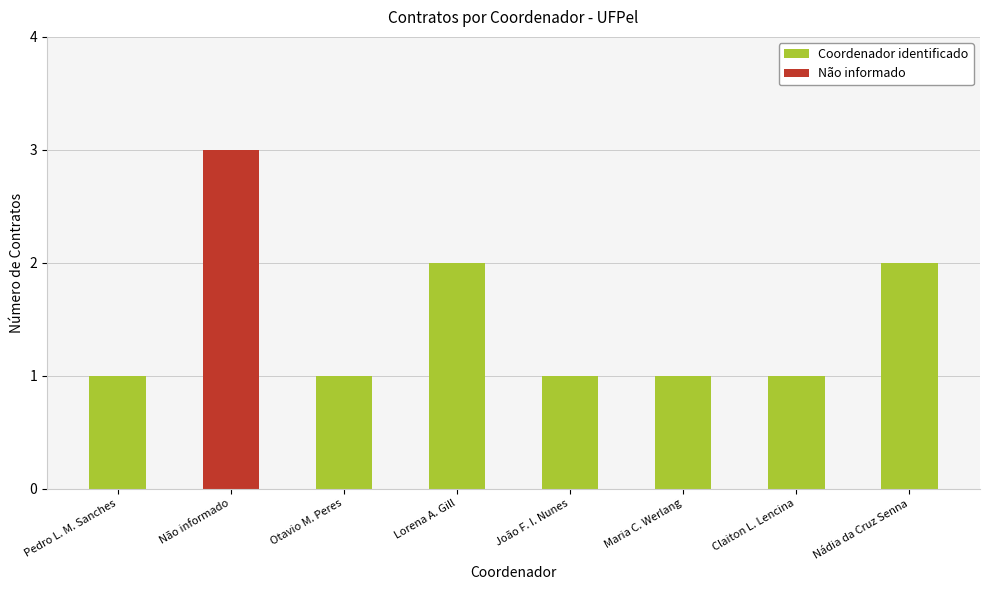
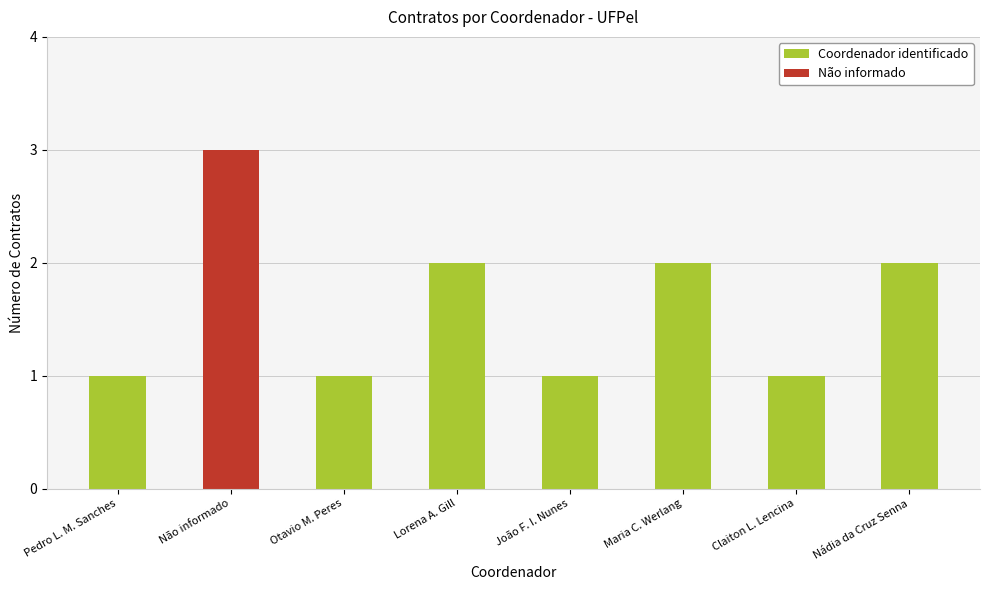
  {
    "Pedro L. M. Sanches": 1,
    "Não informado": 3,
    "Otavio M. Peres": 1,
    "Lorena A. Gill": 2,
    "João F. I. Nunes": 1,
-   "Maria C. Werlang": 1,
+   "Maria C. Werlang": 2,
    "Claiton L. Lencina": 1,
    "Nádia da Cruz Senna": 2
  }
